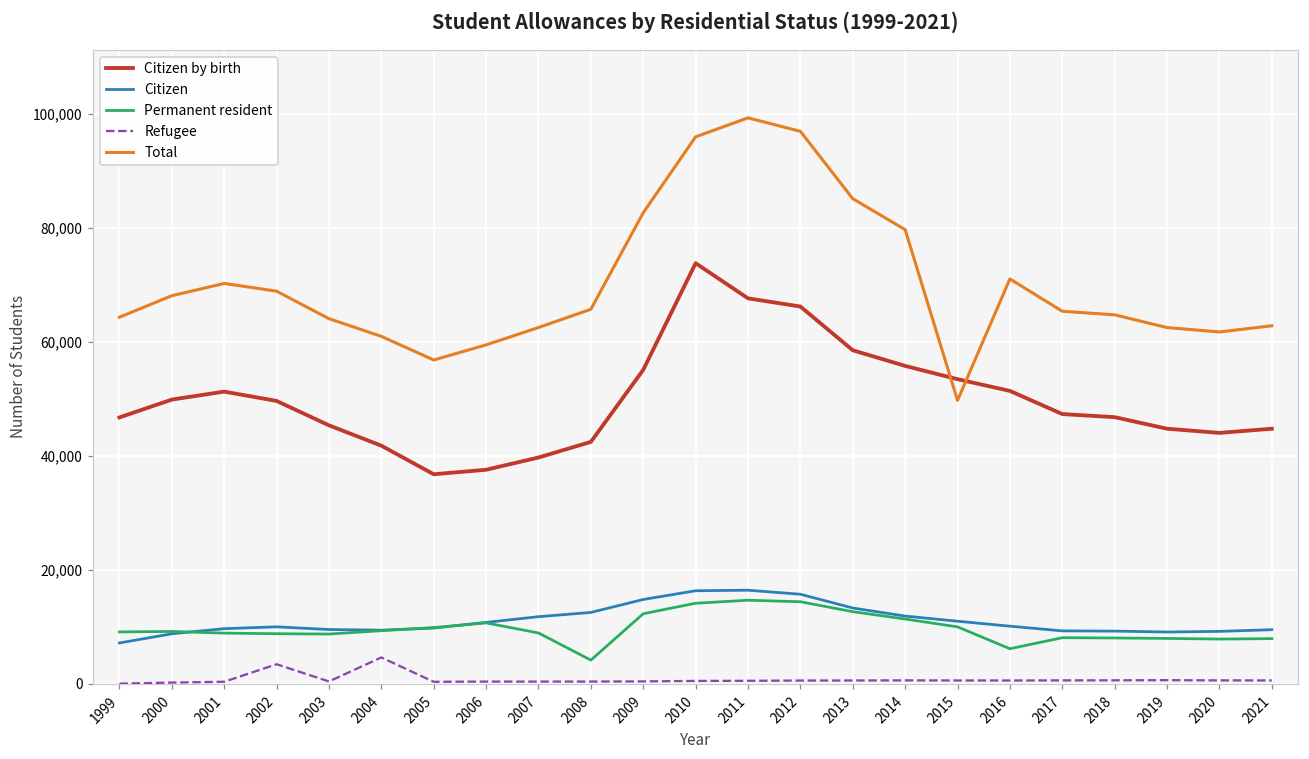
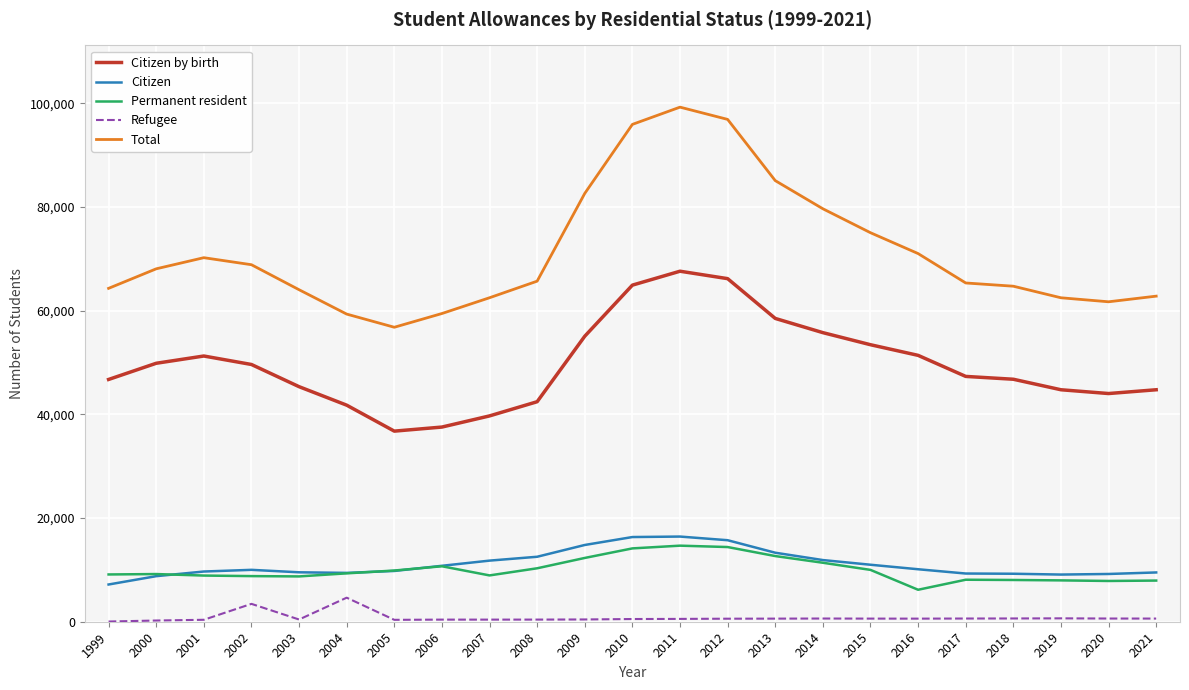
  {
    "Citizen by birth": {
      "1999": "47,000",
      "2000": "50,000",
      "2001": "51,000",
      "2002": "50,000",
      "2003": "45,000",
      "2004": "42,000",
      "2005": "37,000",
      "2006": "38,000",
      "2007": "40,000",
      "2008": "42,000",
      "2009": "55,000",
-     "2010": "74,000",
+     "2010": "65,000",
      "2011": "68,000",
      "2012": "66,000",
      "2013": "59,000",
      "2014": "56,000",
      "2015": "53,000",
      "2016": "51,000",
      "2017": "47,000",
      "2018": "47,000",
      "2019": "45,000",
      "2020": "44,000",
      "2021": "45,000"
    },
    "Citizen": {
      "1999": "7,000",
      "2001": "10,000",
      "2002": "10,000",
      "2003": "10,000",
      "2007": "12,000",
      "2008": "13,000",
      "2009": "15,000",
      "2010": "16,000",
      "2011": "16,000",
      "2012": "16,000",
      "2013": "13,000",
      "2014": "12,000",
      "2015": "11,000",
      "2016": "10,000",
      "2017": "9,000",
      "2018": "9,000",
      "2019": "9,000",
      "2020": "9,000",
      "2021": "10,000"
    },
    "Permanent resident": {
      "1999": "9,000",
      "2001": "9,000",
      "2002": "9,000",
      "2003": "9,000",
      "2007": "9,000",
-     "2008": "4,000",
+     "2008": "10,000",
      "2009": "12,000",
      "2010": "14,000",
      "2011": "15,000",
      "2012": "14,000",
      "2013": "13,000",
      "2014": "11,000",
      "2015": "10,000",
      "2016": "6,000",
      "2017": "8,000",
      "2018": "8,000",
      "2019": "8,000",
      "2020": "8,000",
      "2021": "8,000"
    },
    "Refugee": {
      "1999": "0",
      "2000": "0",
      "2001": "0",
      "2002": "3,000",
      "2003": "0",
      "2004": "5,000",
      "2005": "0",
      "2006": "0",
      "2007": "0",
      "2008": "0",
      "2009": "0",
      "2010": "1,000",
      "2011": "1,000",
      "2012": "1,000",
      "2013": "1,000",
      "2014": "1,000",
      "2015": "1,000",
      "2016": "1,000",
      "2017": "1,000",
      "2018": "1,000",
      "2019": "1,000",
      "2020": "1,000",
      "2021": "1,000"
    },
    "Total": {
      "1999": "64,000",
      "2000": "68,000",
      "2001": "70,000",
      "2002": "69,000",
      "2003": "64,000",
-     "2004": "61,000",
+     "2004": "59,000",
      "2005": "57,000",
      "2006": "59,000",
      "2007": "63,000",
      "2008": "66,000",
      "2009": "83,000",
      "2010": "96,000",
      "2011": "99,000",
      "2012": "97,000",
      "2013": "85,000",
      "2014": "80,000",
-     "2015": "50,000",
+     "2015": "75,000",
      "2016": "71,000",
      "2017": "65,000",
      "2018": "65,000",
      "2019": "62,000",
      "2020": "62,000",
      "2021": "63,000"
    }
  }
